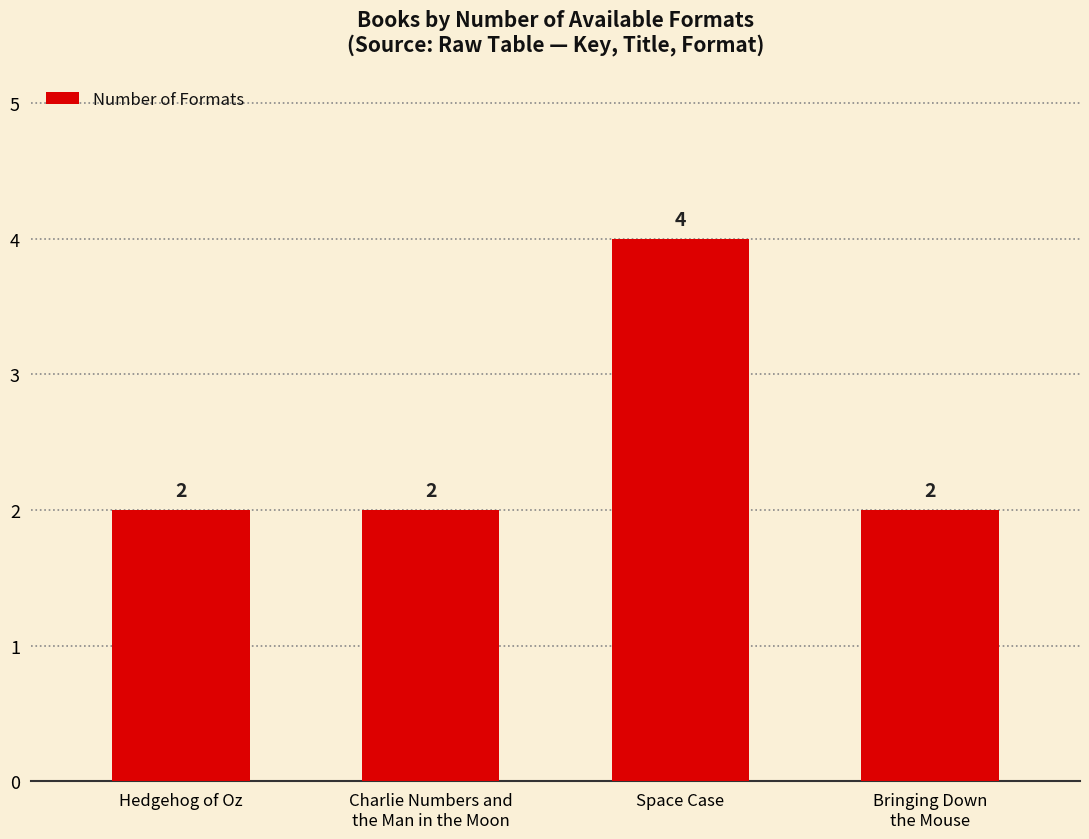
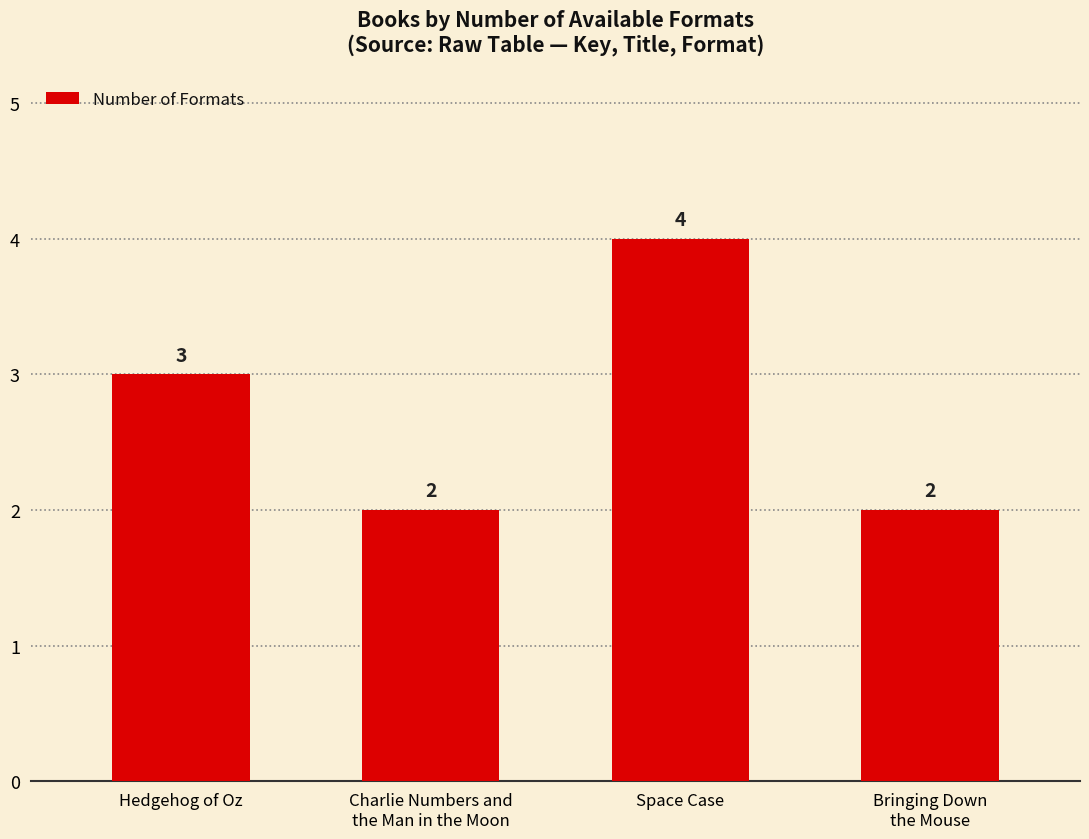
  {
-   "Hedgehog of Oz": 2,
+   "Hedgehog of Oz": 3,
    "Charlie Numbers and the Man in the Moon": 2,
    "Space Case": 4,
    "Bringing Down the Mouse": 2
  }
